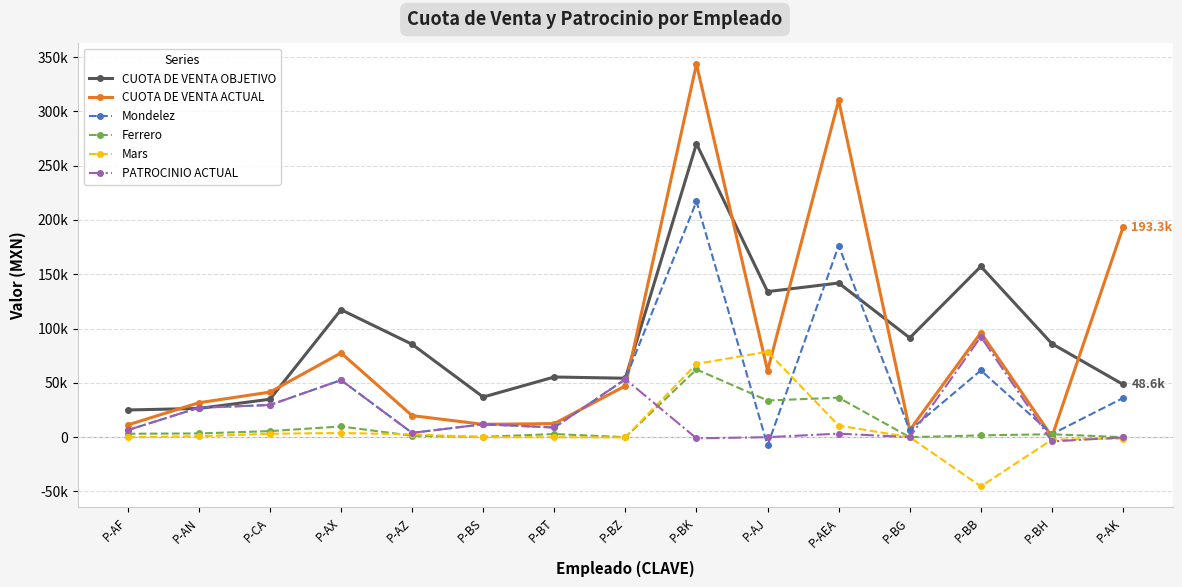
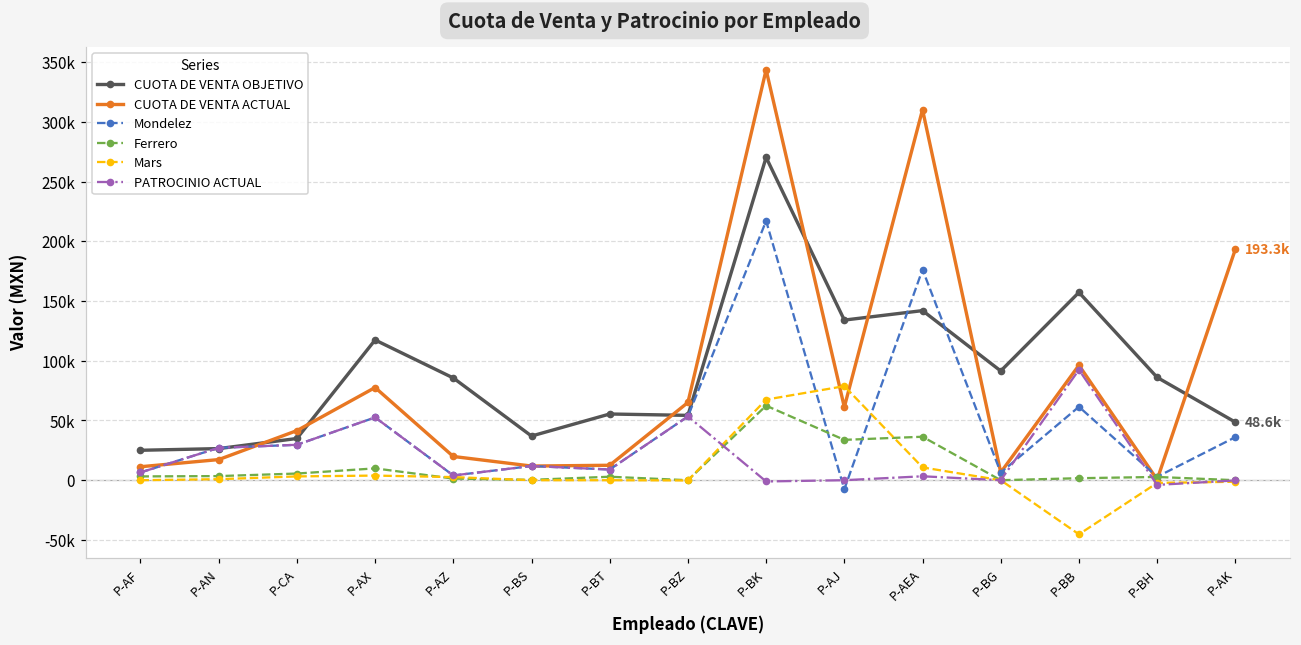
  {
    "CUOTA DE VENTA OBJETIVO": {
      "P-AK": "48.6k"
    },
    "CUOTA DE VENTA ACTUAL": {
      "P-AF": "11000",
-     "P-AN": "32000",
+     "P-AN": "17000",
      "P-CA": "42000",
      "P-AX": "78000",
      "P-AZ": "20000",
      "P-BT": "13000",
-     "P-BZ": "47000",
+     "P-BZ": "65000",
      "P-BK": "344000",
      "P-AJ": "61000",
      "P-AEA": "310000",
      "P-BB": "96000"
    },
    "Mondelez": {
      "P-BK": "217000",
      "P-AJ": "-8000",
      "P-AEA": "176000",
      "P-BB": "61000",
      "P-AK": "36000"
    },
    "Ferrero": {
      "P-AF": "3000",
      "P-AN": "3000",
      "P-CA": "6000",
      "P-AX": "10000",
      "P-BT": "3000",
      "P-BK": "62000",
      "P-AJ": "34000",
      "P-AEA": "36000",
      "P-BB": "2000"
    },
    "Mars": {
      "P-AF": "0",
      "P-AN": "1000",
      "P-CA": "3000",
      "P-AX": "4000",
      "P-BT": "0",
      "P-BK": "67000",
      "P-AJ": "79000",
      "P-AEA": "11000",
      "P-BB": "-45000"
    },
    "PATROCINIO ACTUAL": {
      "P-BK": "-1000",
      "P-AJ": "0",
      "P-AEA": "3000",
      "P-BB": "92000"
    }
  }
